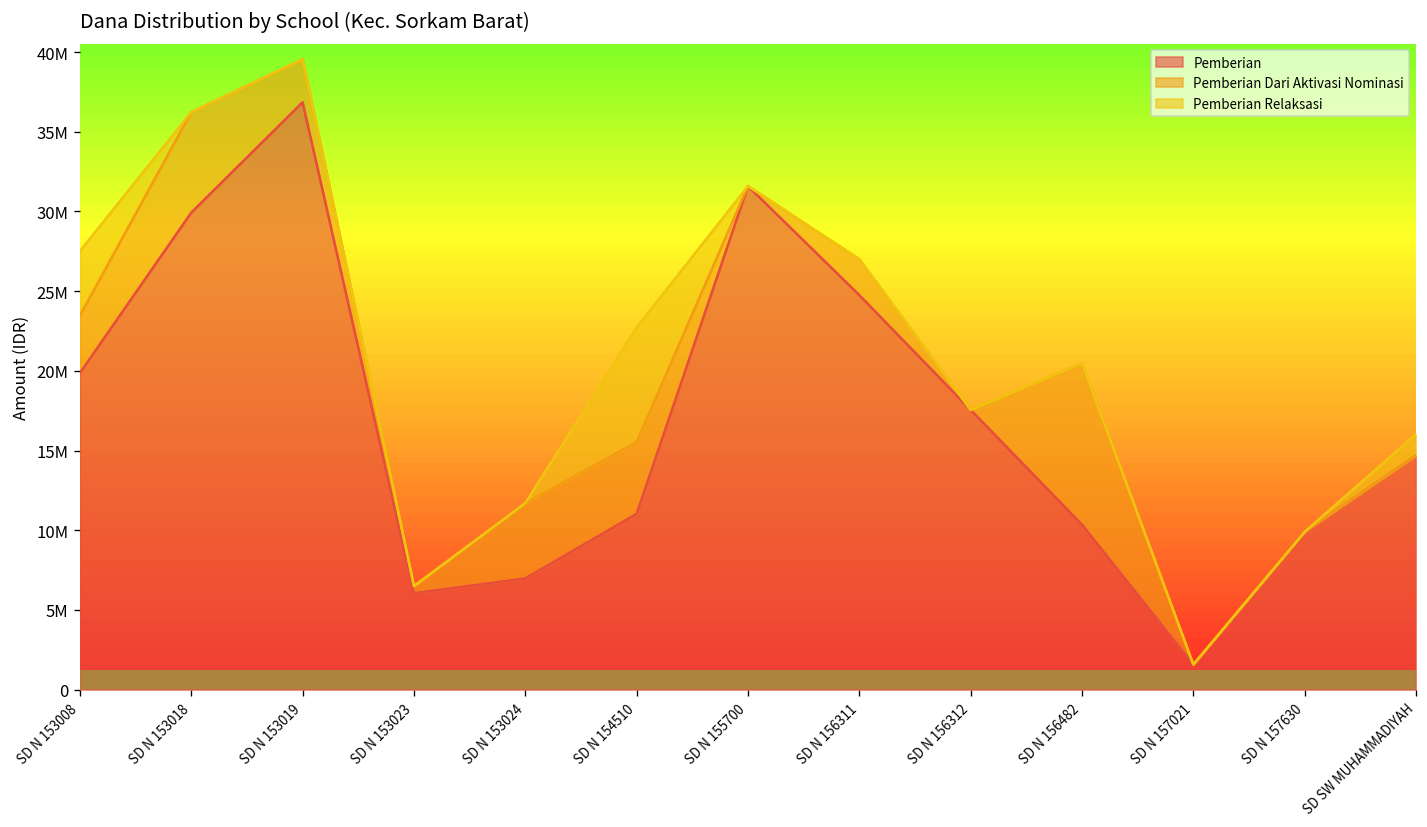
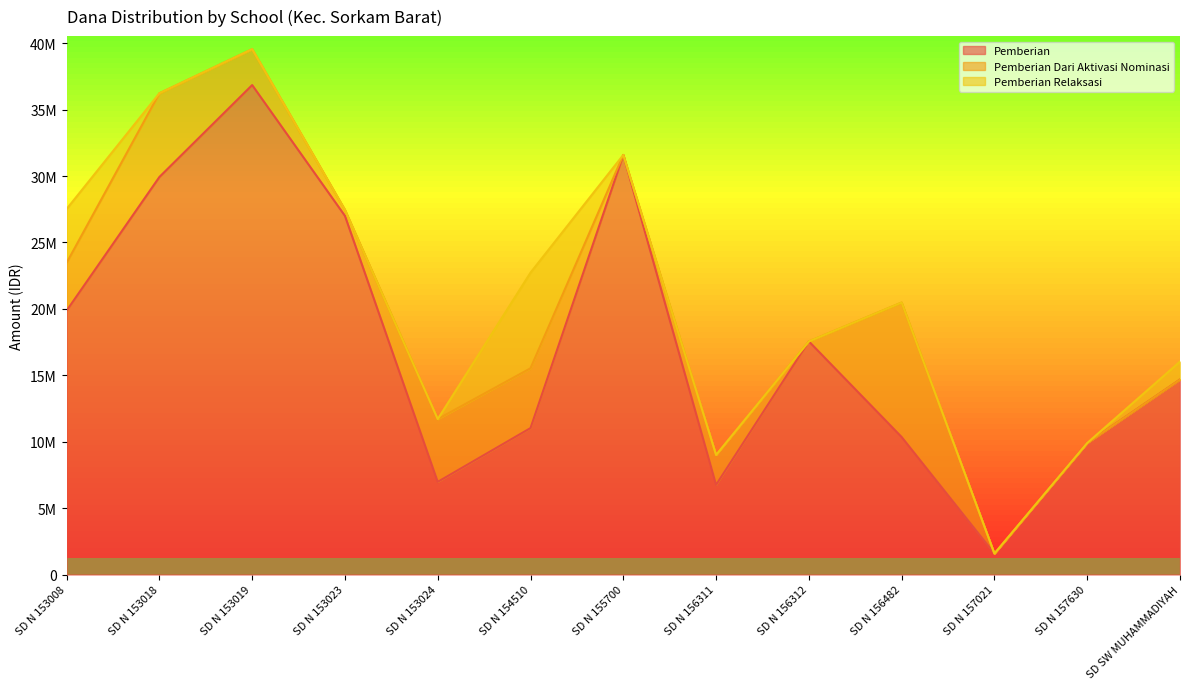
  {
    "Pemberian": {
      "SD N 153008": 19900000,
      "SD N 153018": 29900000,
      "SD N 153019": 36800000,
-     "SD N 153023": 6000000,
+     "SD N 153023": 27000000,
      "SD N 153024": 7000000,
      "SD N 154510": 11000000,
-     "SD N 156311": 24800000,
+     "SD N 156311": 6800000,
      "SD N 156482": 10400000
    }
  }
